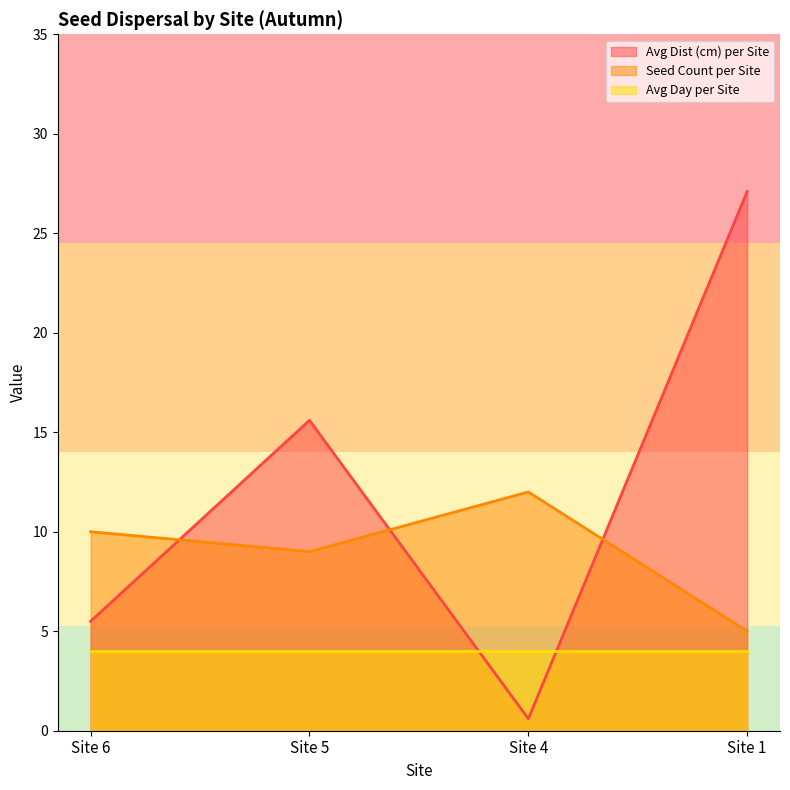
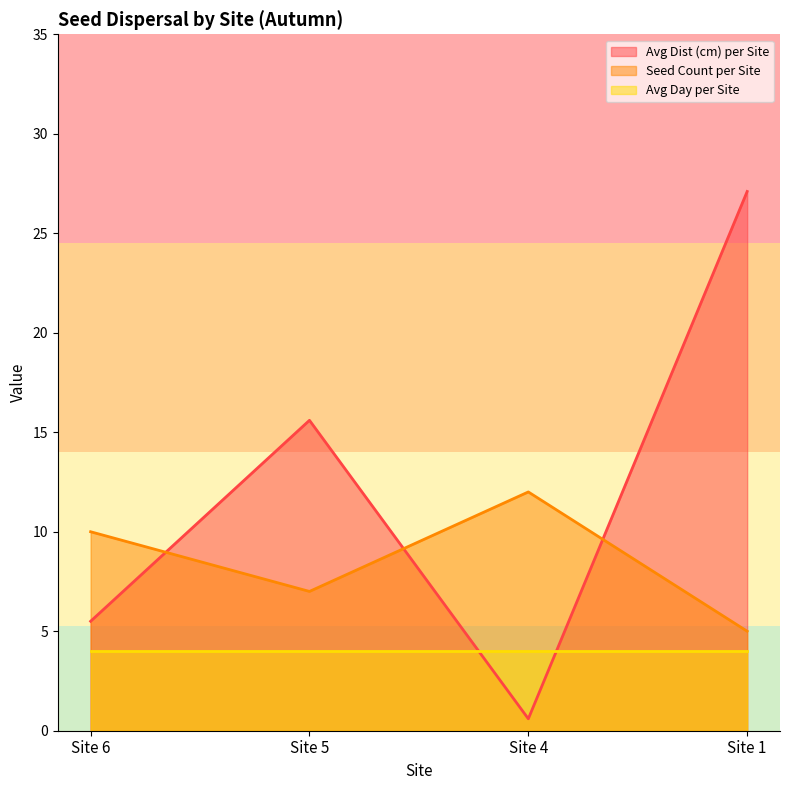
  {
    "Avg Dist (cm) per Site": {
      "Site 6": 5.5,
      "Site 5": 15.6,
      "Site 4": 0.6,
      "Site 1": 27
    },
    "Seed Count per Site": {
      "Site 6": 10,
-     "Site 5": 9,
+     "Site 5": 7,
      "Site 4": 12,
      "Site 1": 5
    },
    "Avg Day per Site": {
      "Site 6": 4,
      "Site 5": 4,
      "Site 4": 4,
      "Site 1": 4
    }
  }
